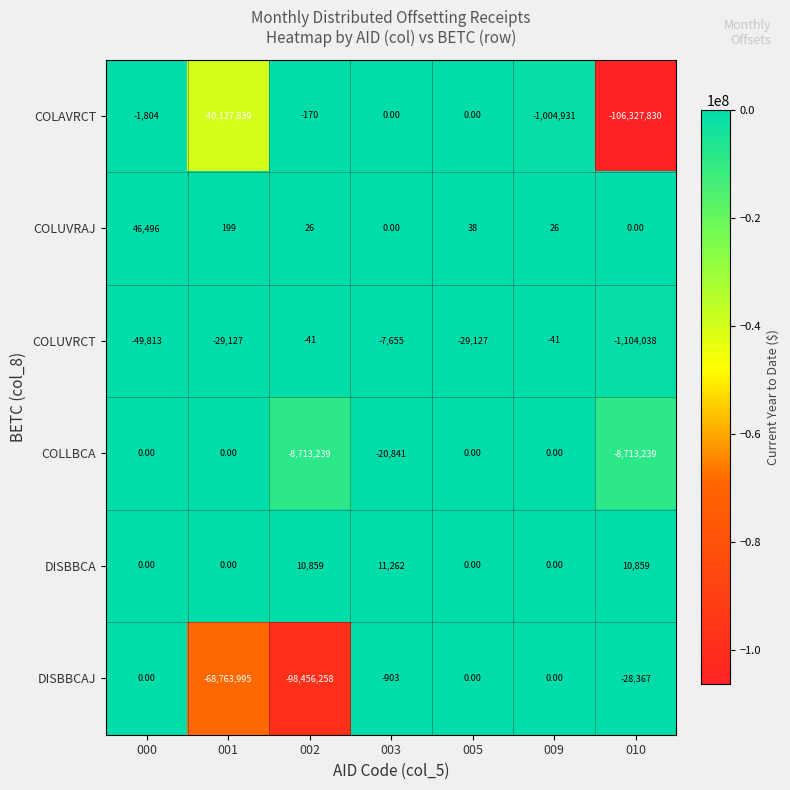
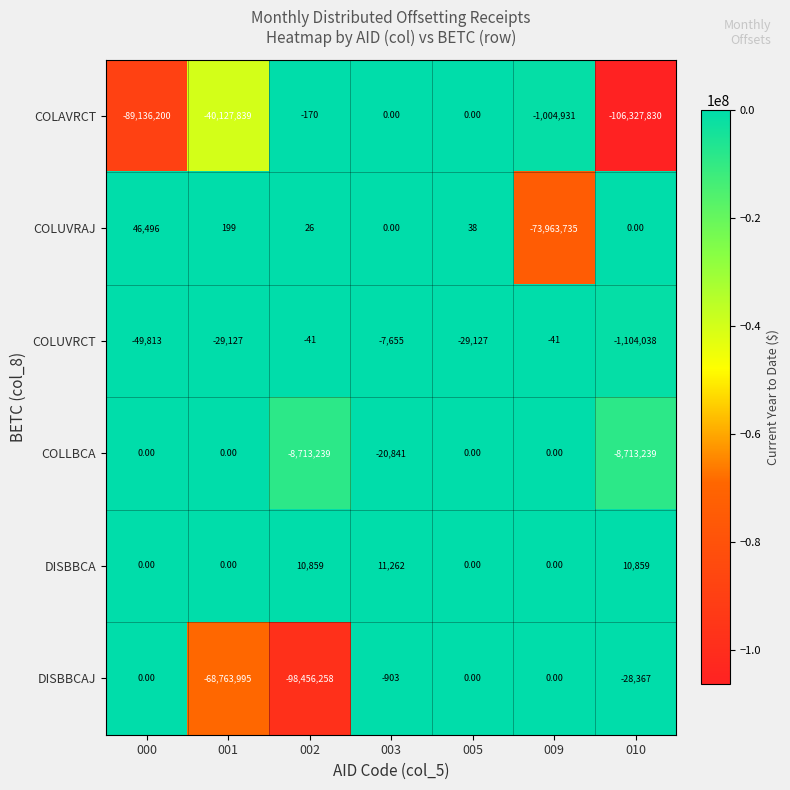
  {
    "COLAVRCT": {
-     "000": "-1,804",
+     "000": "-89,136,200",
      "001": "-40,127,839",
      "002": "-170",
      "003": "0.00",
      "005": "0.00",
      "009": "-1,004,931",
      "010": "-106,327,830"
    },
    "COLUVRAJ": {
      "000": "46,496",
      "001": "199",
      "002": "26",
      "003": "0.00",
      "005": "38",
-     "009": "26",
+     "009": "-73,963,735",
      "010": "0.00"
    },
    "COLUVRCT": {
      "000": "-49,813",
      "001": "-29,127",
      "002": "-41",
      "003": "-7,655",
      "005": "-29,127",
      "009": "-41",
      "010": "-1,104,038"
    },
    "COLLBCA": {
      "000": "0.00",
      "001": "0.00",
      "002": "-8,713,239",
      "003": "-20,841",
      "005": "0.00",
      "009": "0.00",
      "010": "-8,713,239"
    },
    "DISBBCA": {
      "000": "0.00",
      "001": "0.00",
      "002": "10,859",
      "003": "11,262",
      "005": "0.00",
      "009": "0.00",
      "010": "10,859"
    },
    "DISBBCAJ": {
      "000": "0.00",
      "001": "-68,763,995",
      "002": "-98,456,258",
      "003": "-903",
      "005": "0.00",
      "009": "0.00",
      "010": "-28,367"
    }
  }
